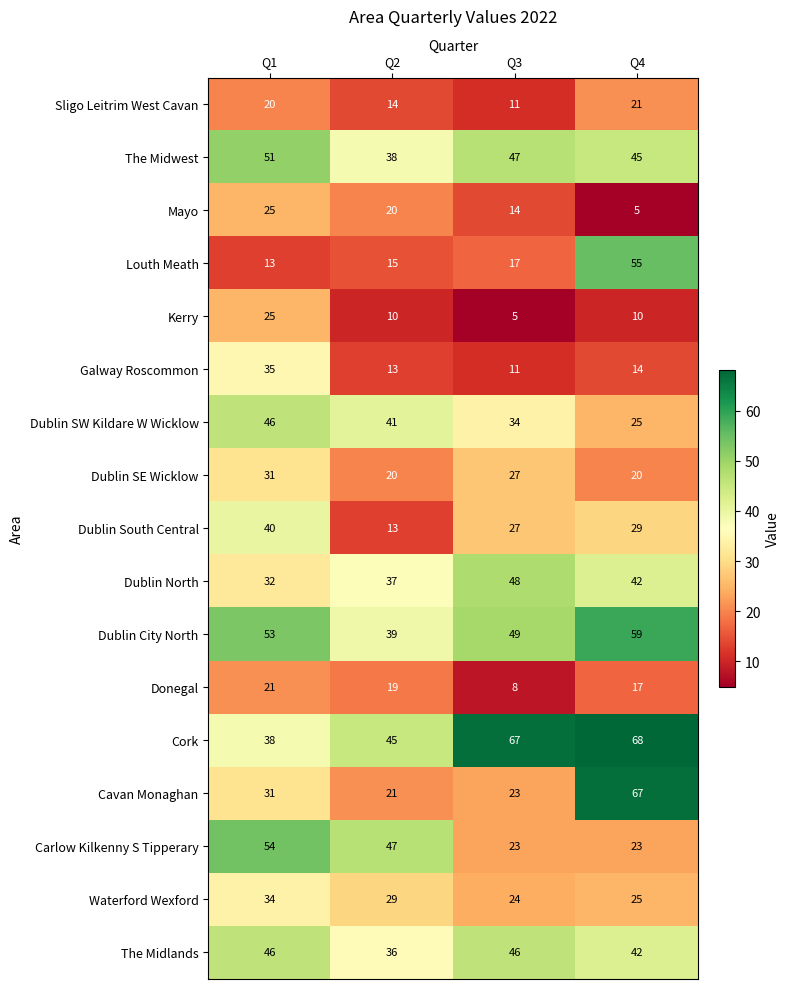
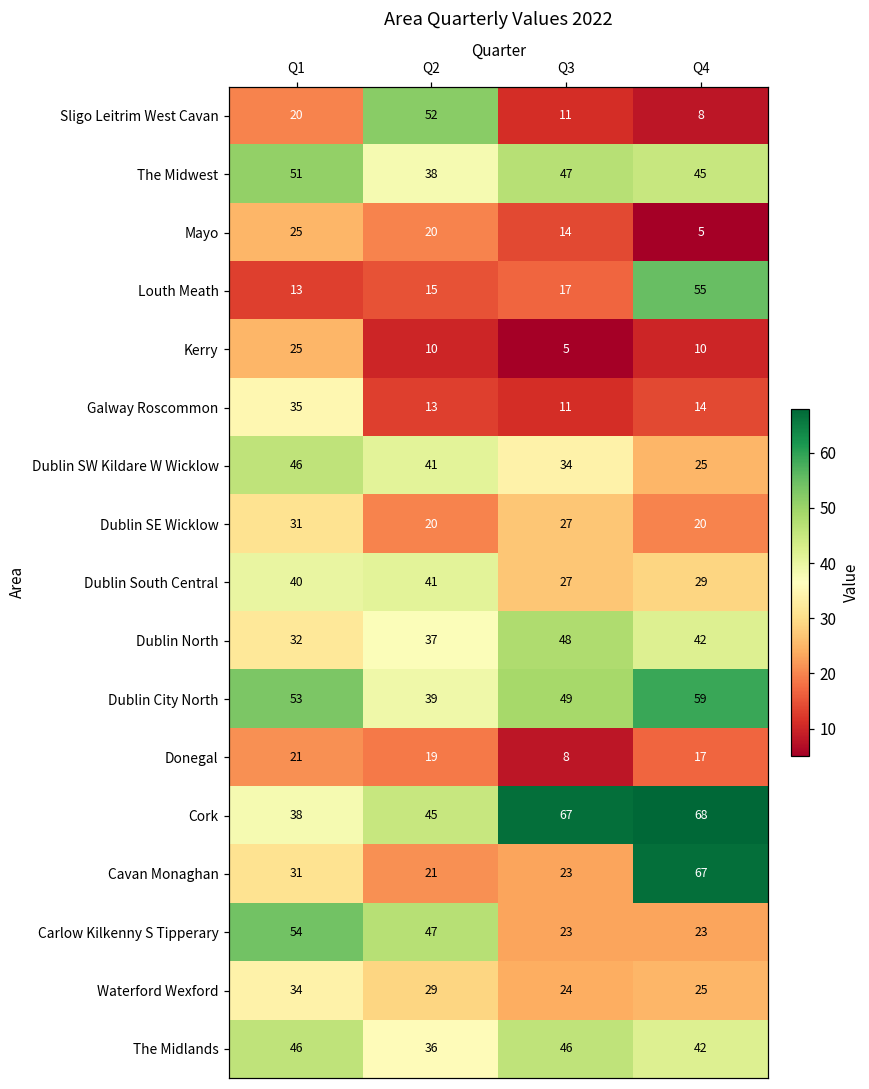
  {
    "Sligo Leitrim West Cavan": {
      "Q1": 20,
-     "Q2": 14,
+     "Q2": 52,
      "Q3": 11,
-     "Q4": 21
+     "Q4": 8
    },
    "The Midwest": {
      "Q1": 51,
      "Q2": 38,
      "Q3": 47,
      "Q4": 45
    },
    "Mayo": {
      "Q1": 25,
      "Q2": 20,
      "Q3": 14,
      "Q4": 5
    },
    "Louth Meath": {
      "Q1": 13,
      "Q2": 15,
      "Q3": 17,
      "Q4": 55
    },
    "Kerry": {
      "Q1": 25,
      "Q2": 10,
      "Q3": 5,
      "Q4": 10
    },
    "Galway Roscommon": {
      "Q1": 35,
      "Q2": 13,
      "Q3": 11,
      "Q4": 14
    },
    "Dublin SW Kildare W Wicklow": {
      "Q1": 46,
      "Q2": 41,
      "Q3": 34,
      "Q4": 25
    },
    "Dublin SE Wicklow": {
      "Q1": 31,
      "Q2": 20,
      "Q3": 27,
      "Q4": 20
    },
    "Dublin South Central": {
      "Q1": 40,
-     "Q2": 13,
+     "Q2": 41,
      "Q3": 27,
      "Q4": 29
    },
    "Dublin North": {
      "Q1": 32,
      "Q2": 37,
      "Q3": 48,
      "Q4": 42
    },
    "Dublin City North": {
      "Q1": 53,
      "Q2": 39,
      "Q3": 49,
      "Q4": 59
    },
    "Donegal": {
      "Q1": 21,
      "Q2": 19,
      "Q3": 8,
      "Q4": 17
    },
    "Cork": {
      "Q1": 38,
      "Q2": 45,
      "Q3": 67,
      "Q4": 68
    },
    "Cavan Monaghan": {
      "Q1": 31,
      "Q2": 21,
      "Q3": 23,
      "Q4": 67
    },
    "Carlow Kilkenny S Tipperary": {
      "Q1": 54,
      "Q2": 47,
      "Q3": 23,
      "Q4": 23
    },
    "Waterford Wexford": {
      "Q1": 34,
      "Q2": 29,
      "Q3": 24,
      "Q4": 25
    },
    "The Midlands": {
      "Q1": 46,
      "Q2": 36,
      "Q3": 46,
      "Q4": 42
    }
  }
